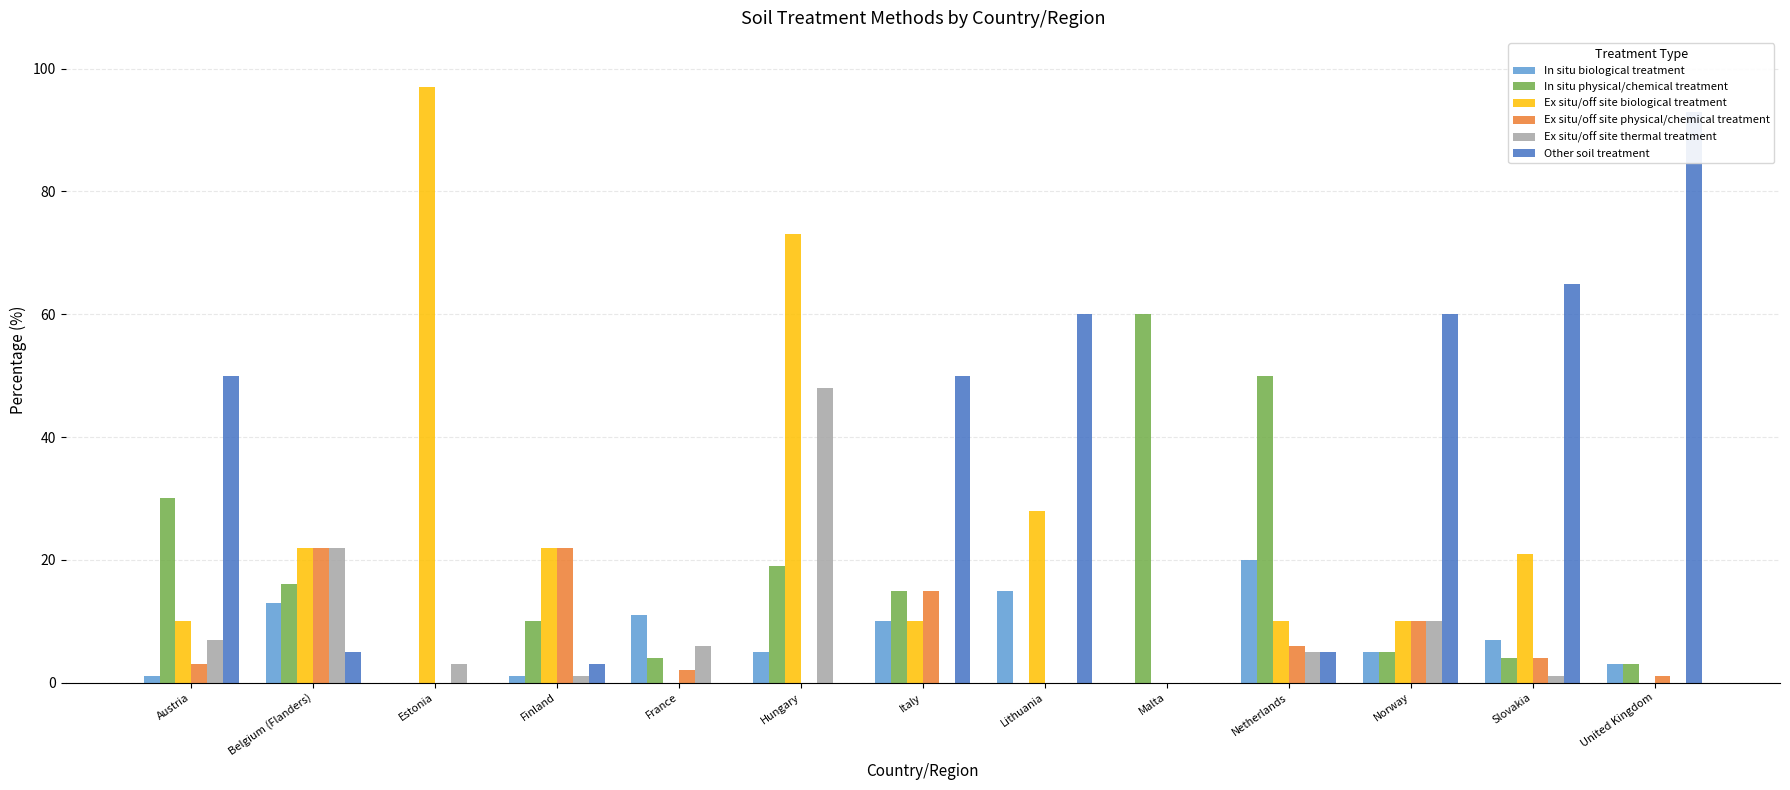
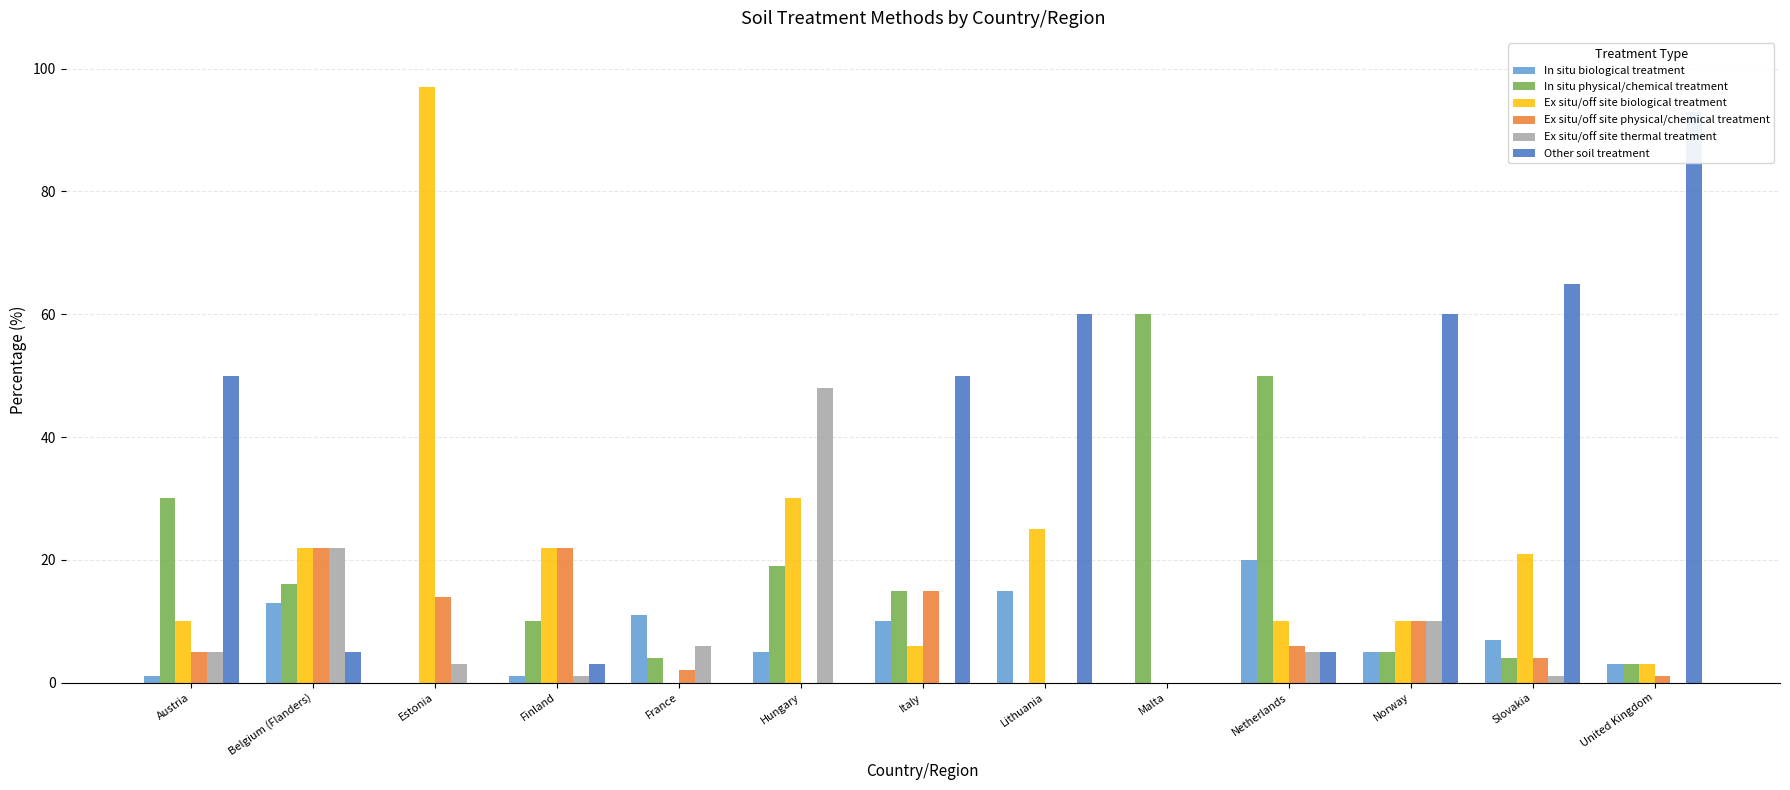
  {
    "In situ physical/chemical treatment": {
      "Austria": 30,
      "Belgium (Flanders)": 16,
      "Estonia": 0,
      "Finland": 10,
      "France": 4,
      "Hungary": 19,
      "Italy": 15,
      "Lithuania": 0,
      "Malta": 60,
      "Netherlands": 50,
      "Norway": 5,
      "Slovakia": 4,
      "United Kingdom": 3
    },
    "Ex situ/off site biological treatment": {
      "Austria": 10,
      "Belgium (Flanders)": 22,
      "Estonia": 97,
      "Finland": 22,
      "France": 0,
-     "Hungary": 73,
-     "Italy": 10,
-     "Lithuania": 28,
+     "Hungary": 30,
+     "Italy": 6,
+     "Lithuania": 25,
      "Malta": 0,
      "Netherlands": 10,
      "Norway": 10,
      "Slovakia": 21,
-     "United Kingdom": 0
+     "United Kingdom": 3
    },
    "Ex situ/off site physical/chemical treatment": {
-     "Austria": 3,
+     "Austria": 5,
      "Belgium (Flanders)": 22,
-     "Estonia": 0,
+     "Estonia": 14,
      "Finland": 22,
      "France": 2,
      "Hungary": 0,
      "Italy": 15,
      "Lithuania": 0,
      "Malta": 0,
      "Netherlands": 6,
      "Norway": 10,
      "Slovakia": 4,
      "United Kingdom": 1
    },
    "Ex situ/off site thermal treatment": {
-     "Austria": 7,
+     "Austria": 5,
      "Belgium (Flanders)": 22,
      "Estonia": 3,
      "Finland": 1,
      "France": 6,
      "Hungary": 48,
      "Italy": 0,
      "Lithuania": 0,
      "Malta": 0,
      "Netherlands": 5,
      "Norway": 10,
      "Slovakia": 1,
      "United Kingdom": 0
    }
  }
